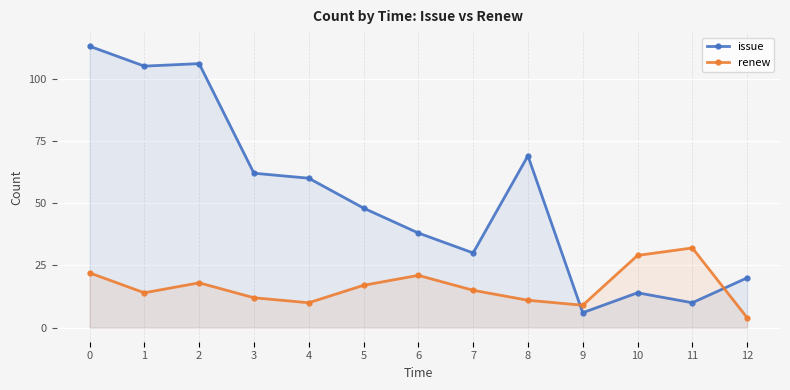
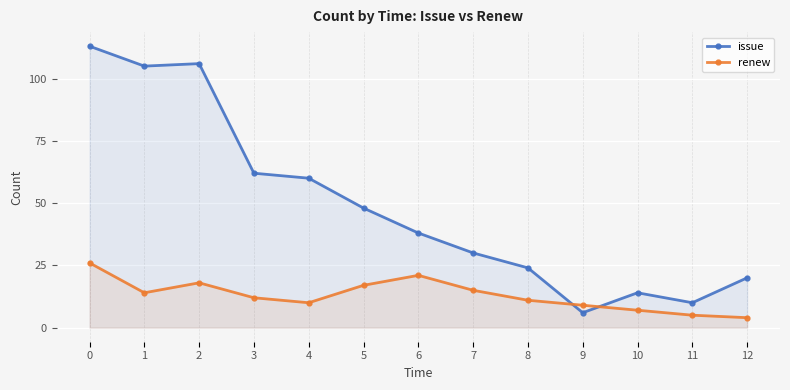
  {
    "issue": {
      "0": 113,
      "1": 105,
      "2": 106,
      "3": 62,
      "4": 60,
      "5": 48,
      "6": 38,
      "7": 30,
-     "8": 69,
+     "8": 24,
      "9": 6,
      "10": 14,
      "11": 10,
      "12": 20
    },
    "renew": {
-     "0": 22,
+     "0": 26,
      "1": 14,
      "2": 18,
      "3": 12,
      "4": 10,
      "5": 17,
      "6": 21,
      "7": 15,
      "8": 11,
      "9": 9,
-     "10": 29,
-     "11": 32,
+     "10": 7,
+     "11": 5,
      "12": 4
    }
  }
